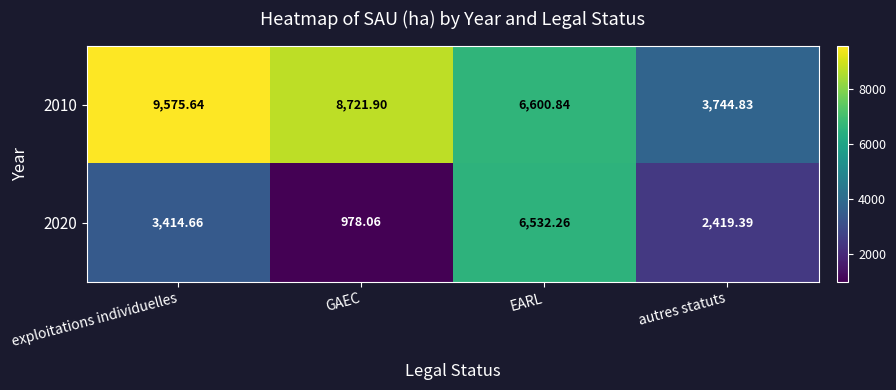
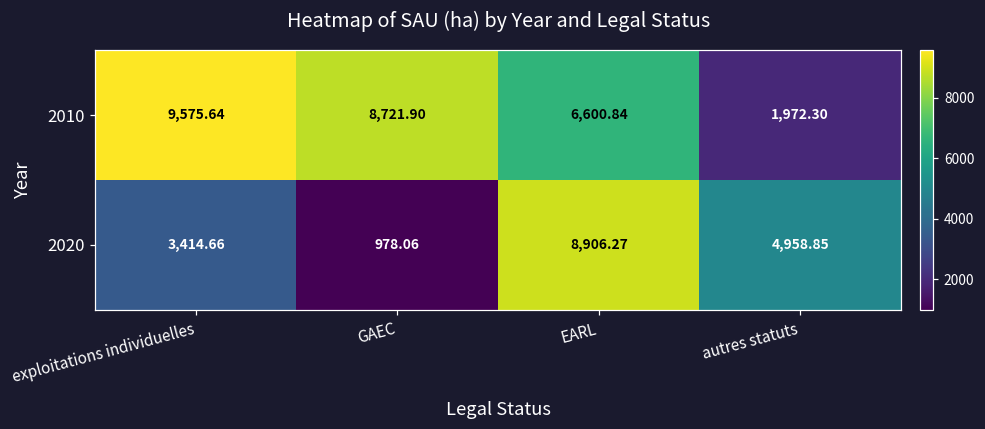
  {
    "2010": {
      "exploitations individuelles": "9,575.64",
      "GAEC": "8,721.90",
      "EARL": "6,600.84",
-     "autres statuts": "3,744.83"
+     "autres statuts": "1,972.30"
    },
    "2020": {
      "exploitations individuelles": "3,414.66",
      "GAEC": "978.06",
-     "EARL": "6,532.26",
-     "autres statuts": "2,419.39"
+     "EARL": "8,906.27",
+     "autres statuts": "4,958.85"
    }
  }
